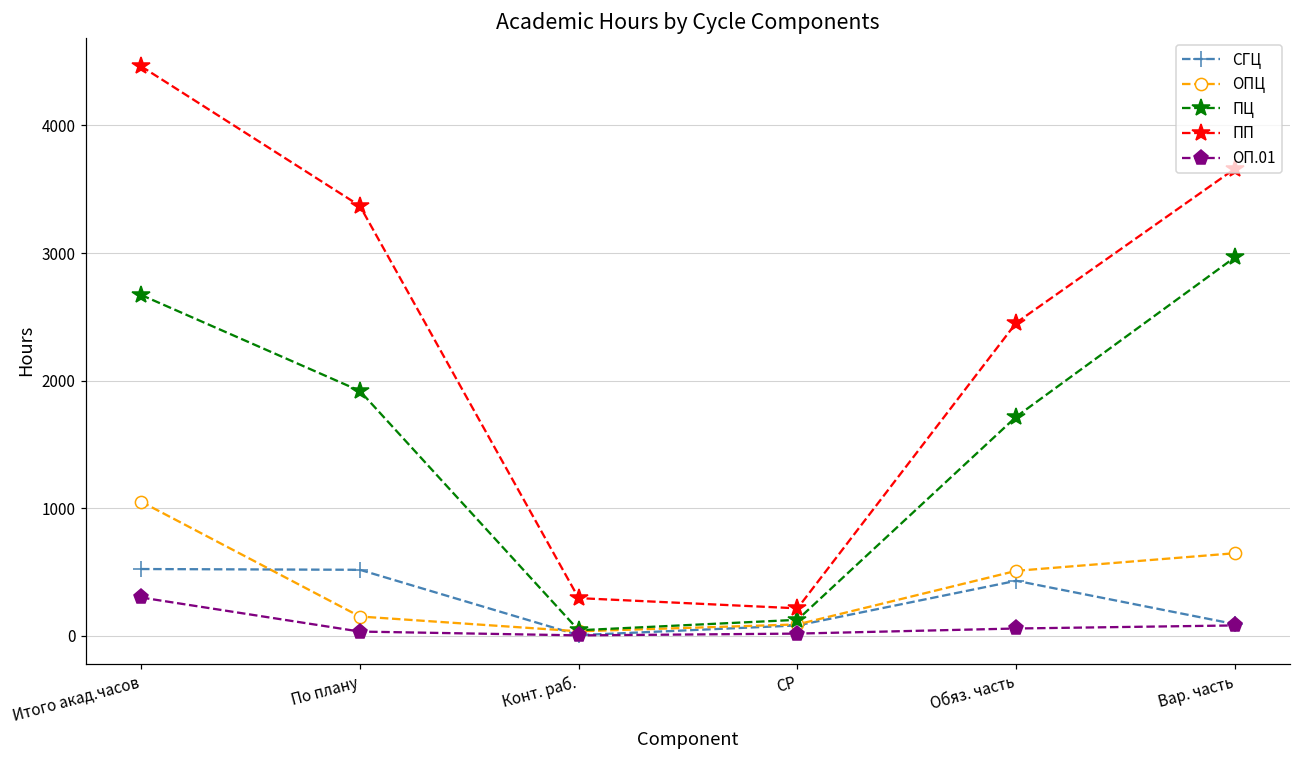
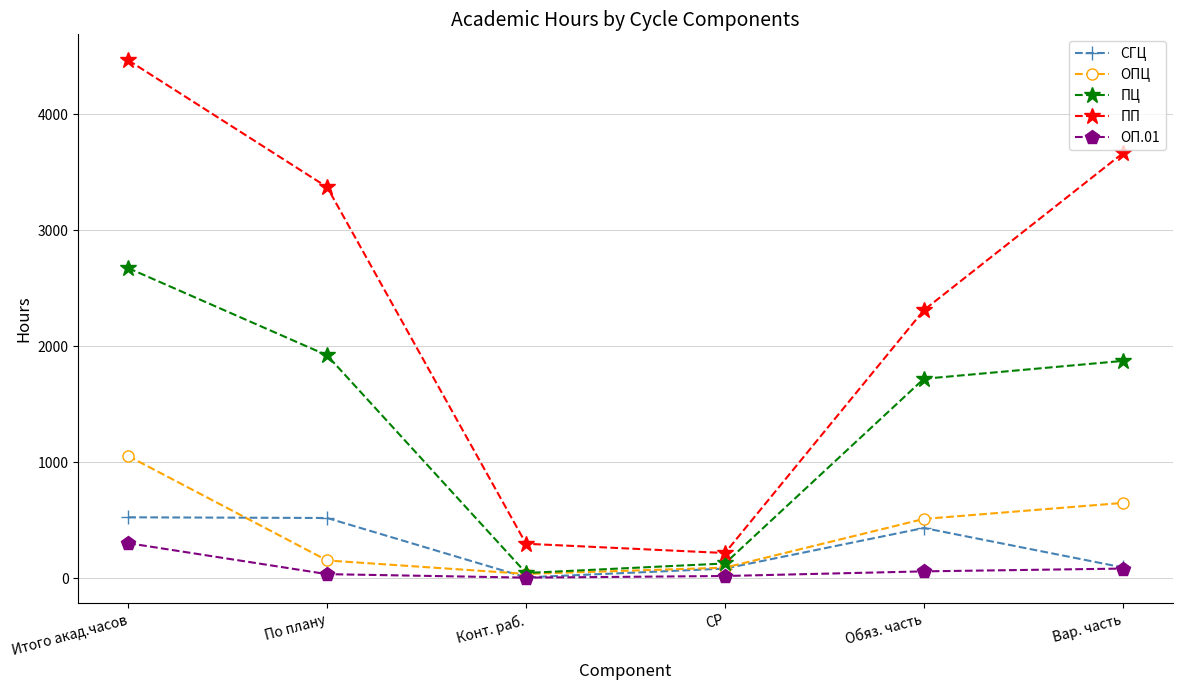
  {
    "СГЦ": {
      "Итого акад.часов": 520,
      "По плану": 520,
      "Обяз. часть": 430
    },
    "ОПЦ": {
      "Итого акад.часов": 1050,
      "По плану": 150,
      "Обяз. часть": 510,
      "Вар. часть": 650
    },
    "ПЦ": {
      "Итого акад.часов": 2670,
      "По плану": 1920,
      "СР": 130,
      "Обяз. часть": 1720,
-     "Вар. часть": 2970
+     "Вар. часть": 1870
    },
    "ПП": {
      "Итого акад.часов": 4460,
      "По плану": 3370,
      "Конт. раб.": 300,
      "СР": 220,
-     "Обяз. часть": 2450,
+     "Обяз. часть": 2310,
      "Вар. часть": 3660
    },
    "ОП.01": {
      "Итого акад.часов": 300,
      "По плану": 30,
      "СР": 20,
      "Обяз. часть": 60
    }
  }
